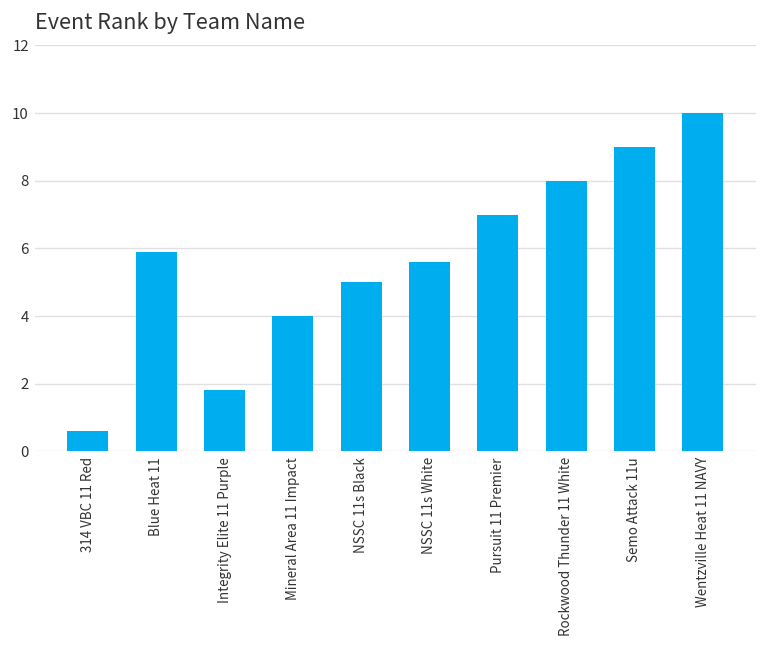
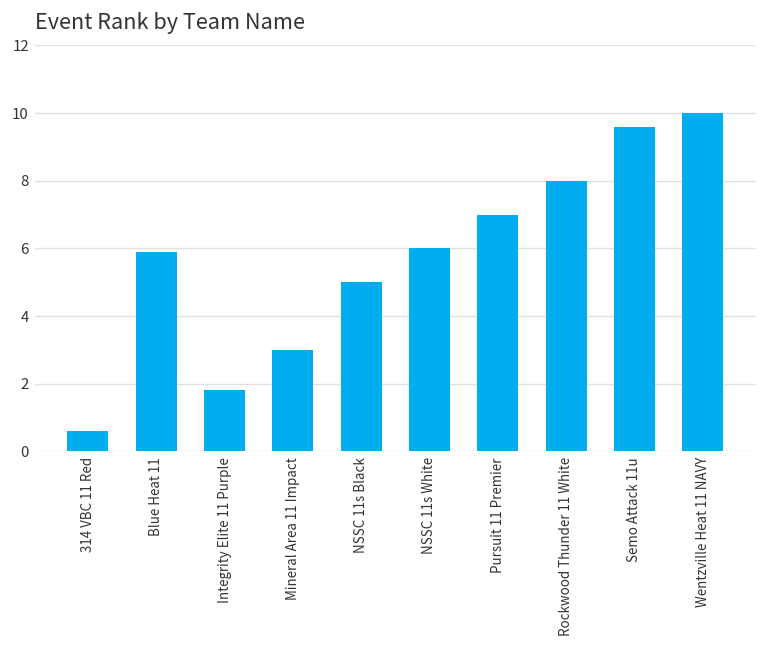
  {
    "314 VBC 11 Red": 0.6,
    "Blue Heat 11": 5.9,
    "Integrity Elite 11 Purple": 1.8,
-   "Mineral Area 11 Impact": 4,
+   "Mineral Area 11 Impact": 3,
    "NSSC 11s Black": 5.0,
-   "NSSC 11s White": 5.6,
+   "NSSC 11s White": 6.0,
    "Pursuit 11 Premier": 7.0,
    "Rockwood Thunder 11 White": 8.0,
-   "Semo Attack 11u": 9.0,
+   "Semo Attack 11u": 9.6,
    "Wentzville Heat 11 NAVY": 10.0
  }
